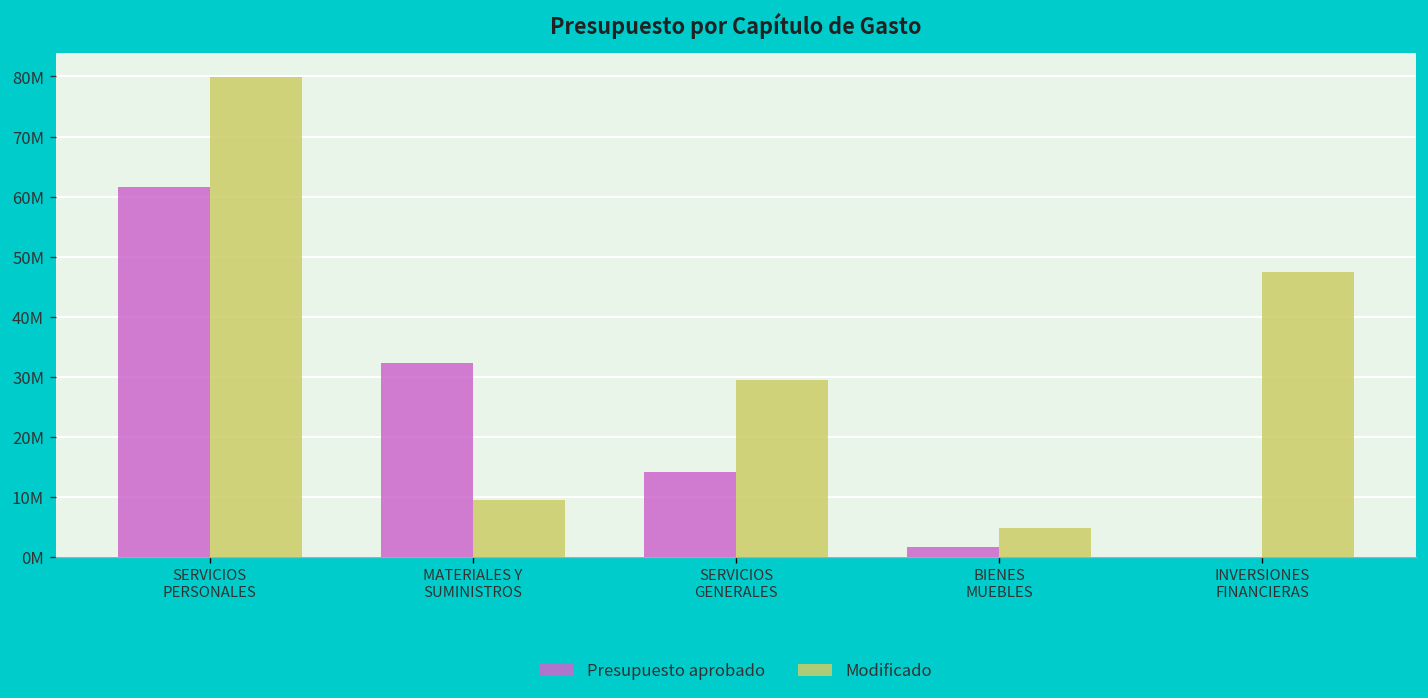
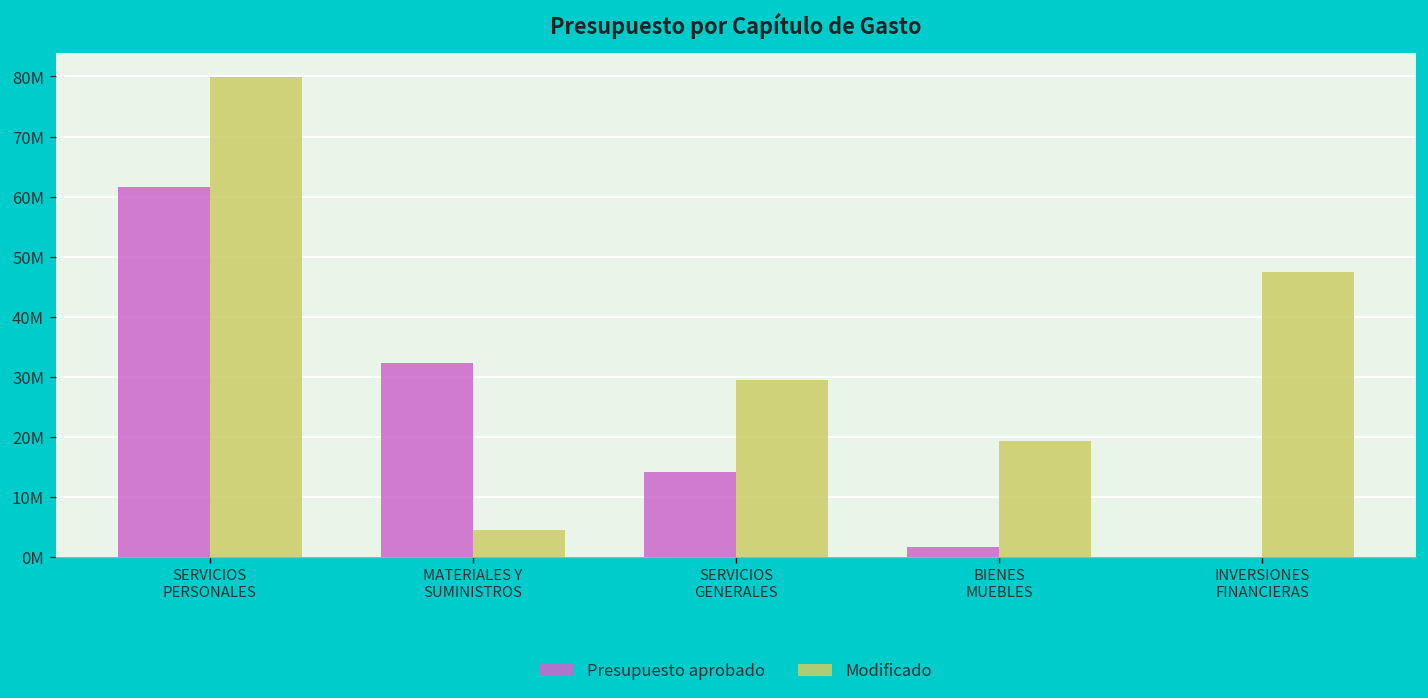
  {
    "Presupuesto aprobado": {
      "SERVICIOS PERSONALES": 62000000,
      "MATERIALES Y SUMINISTROS": 32000000,
      "SERVICIOS GENERALES": 14000000,
      "BIENES MUEBLES": 2000000,
      "INVERSIONES FINANCIERAS": 0
    },
    "Modificado": {
      "SERVICIOS PERSONALES": 80000000,
-     "MATERIALES Y SUMINISTROS": 10000000,
+     "MATERIALES Y SUMINISTROS": 4000000,
      "SERVICIOS GENERALES": 29000000,
-     "BIENES MUEBLES": 5000000,
+     "BIENES MUEBLES": 19000000,
      "INVERSIONES FINANCIERAS": 47000000
    }
  }
